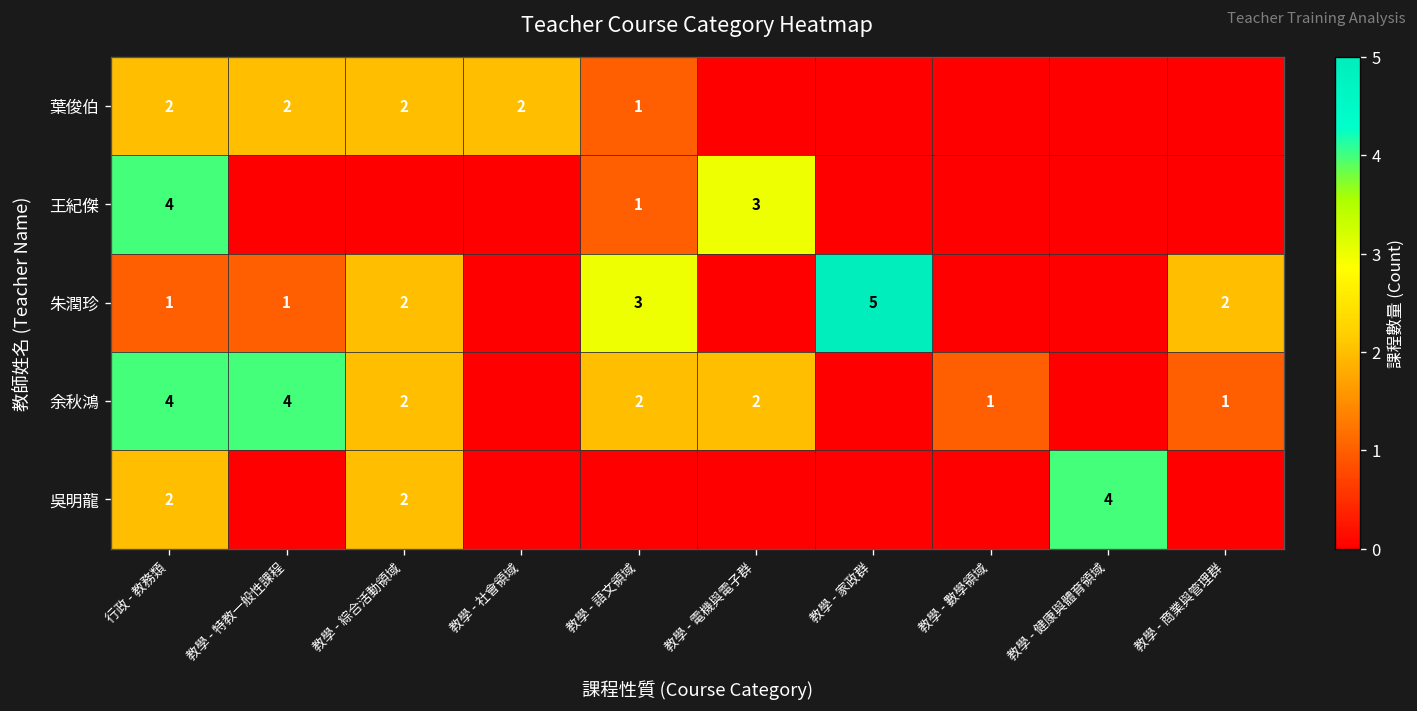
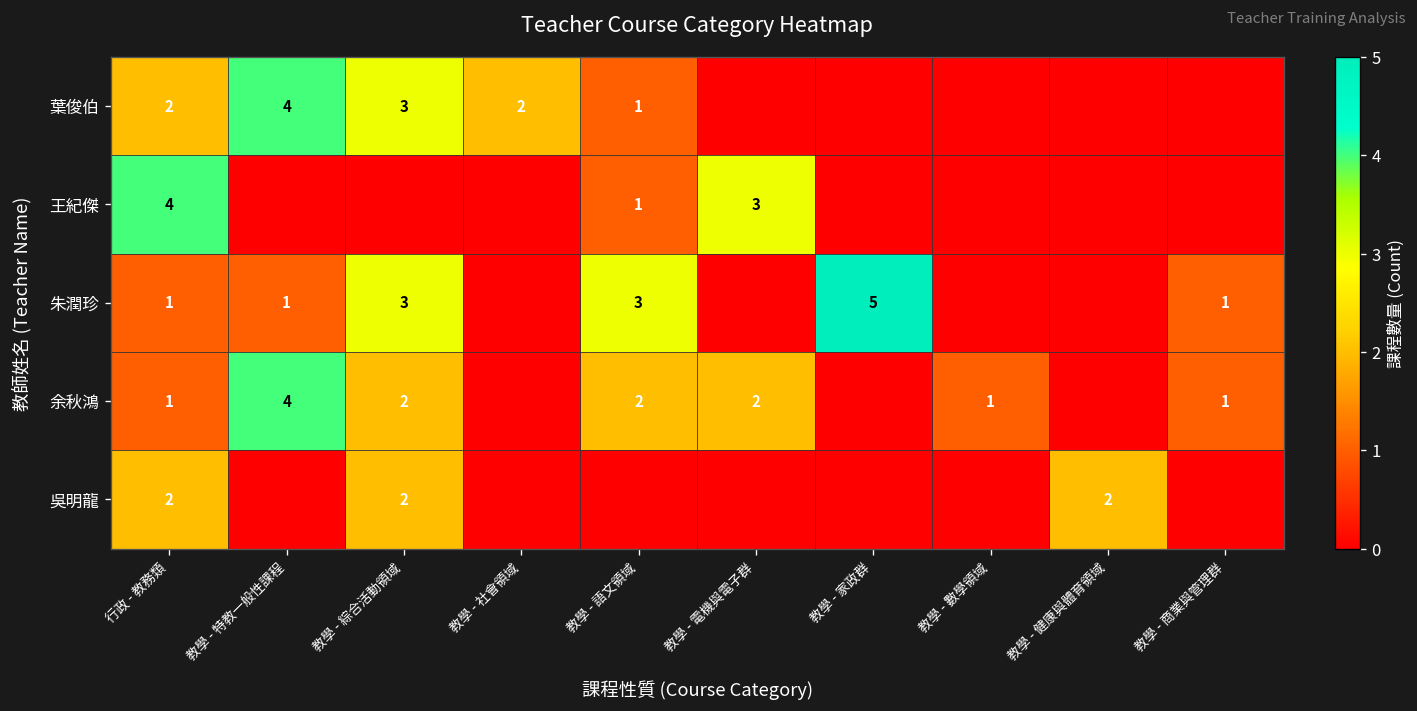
  {
    "葉俊伯": {
      "行政 - 教務類": 2,
-     "教學 - 特教一般性課程": 2,
-     "教學 - 綜合活動領域": 2,
+     "教學 - 特教一般性課程": 4,
+     "教學 - 綜合活動領域": 3,
      "教學 - 社會領域": 2,
      "教學 - 語文領域": 1
    },
    "王紀傑": {
      "行政 - 教務類": 4,
      "教學 - 語文領域": 1,
      "教學 - 電機與電子群": 3
    },
    "朱潤珍": {
      "行政 - 教務類": 1,
      "教學 - 特教一般性課程": 1,
-     "教學 - 綜合活動領域": 2,
+     "教學 - 綜合活動領域": 3,
      "教學 - 語文領域": 3,
      "教學 - 家政群": 5,
-     "教學 - 商業與管理群": 2
+     "教學 - 商業與管理群": 1
    },
    "余秋鴻": {
-     "行政 - 教務類": 4,
+     "行政 - 教務類": 1,
      "教學 - 特教一般性課程": 4,
      "教學 - 綜合活動領域": 2,
      "教學 - 語文領域": 2,
      "教學 - 電機與電子群": 2,
      "教學 - 數學領域": 1,
      "教學 - 商業與管理群": 1
    },
    "吳明龍": {
      "行政 - 教務類": 2,
      "教學 - 綜合活動領域": 2,
-     "教學 - 健康與體育領域": 4
+     "教學 - 健康與體育領域": 2
    }
  }
